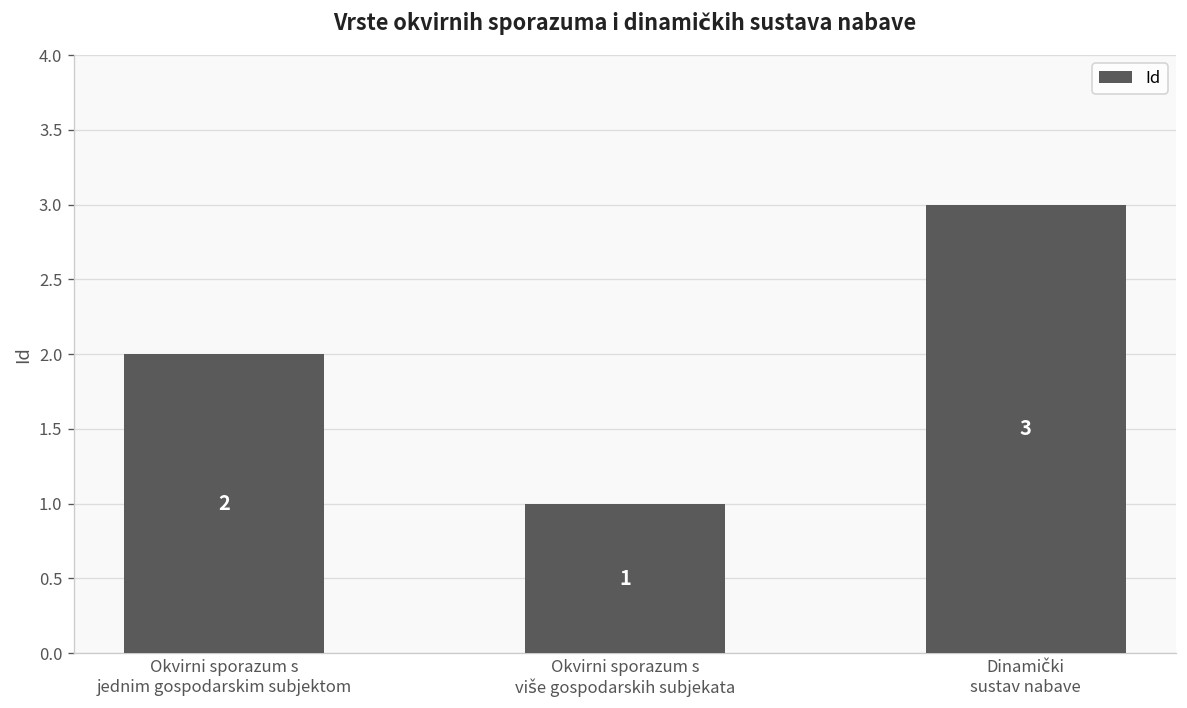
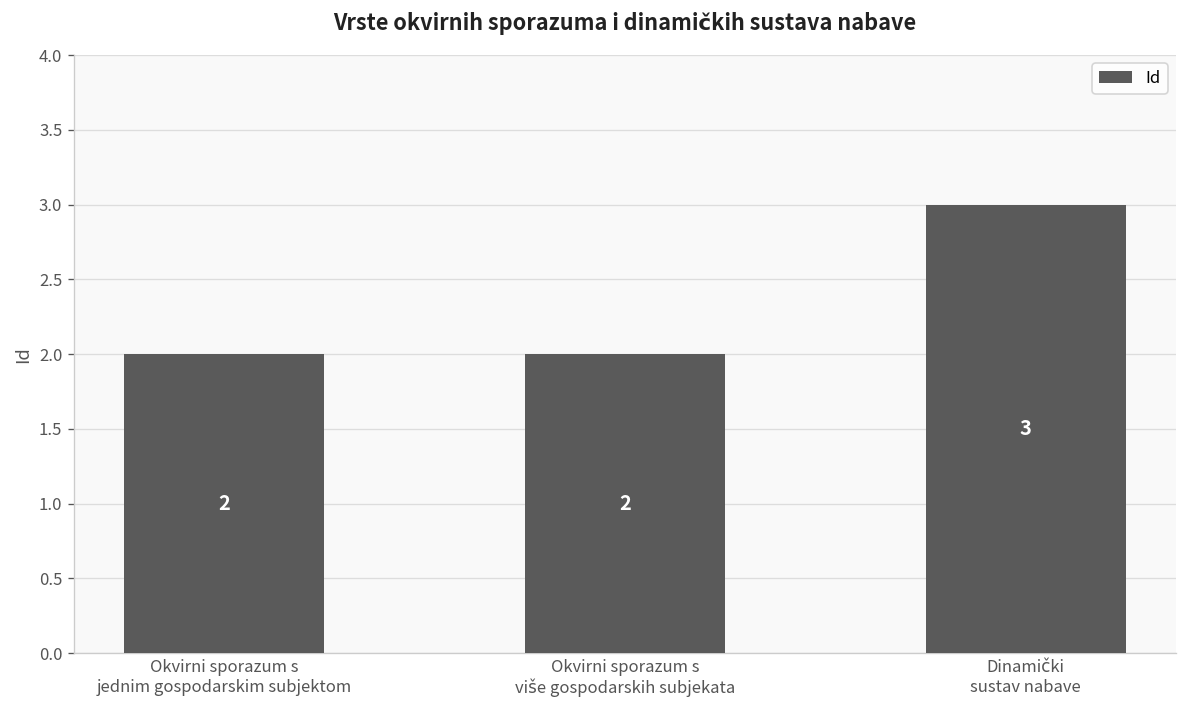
  {
    "Okvirni sporazum s jednim gospodarskim subjektom": 2,
-   "Okvirni sporazum s više gospodarskih subjekata": 1,
+   "Okvirni sporazum s više gospodarskih subjekata": 2,
    "Dinamički sustav nabave": 3
  }
